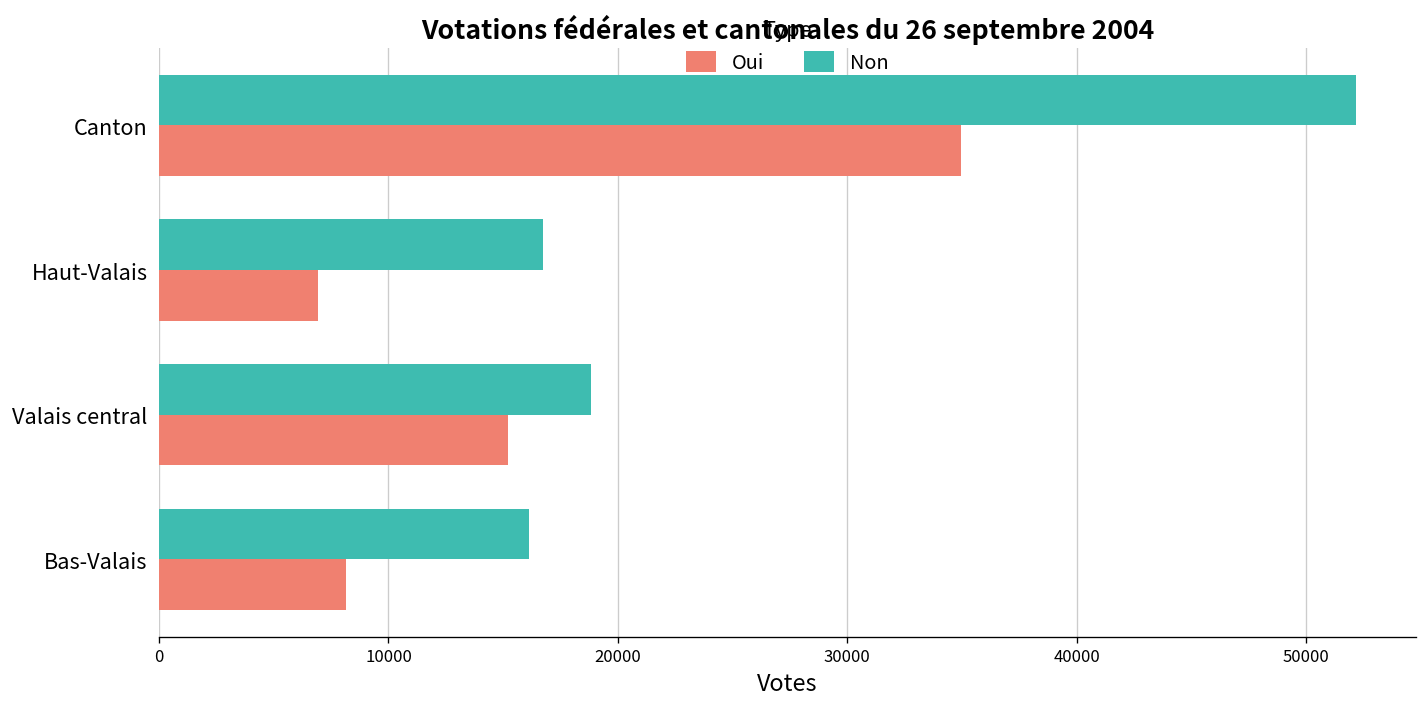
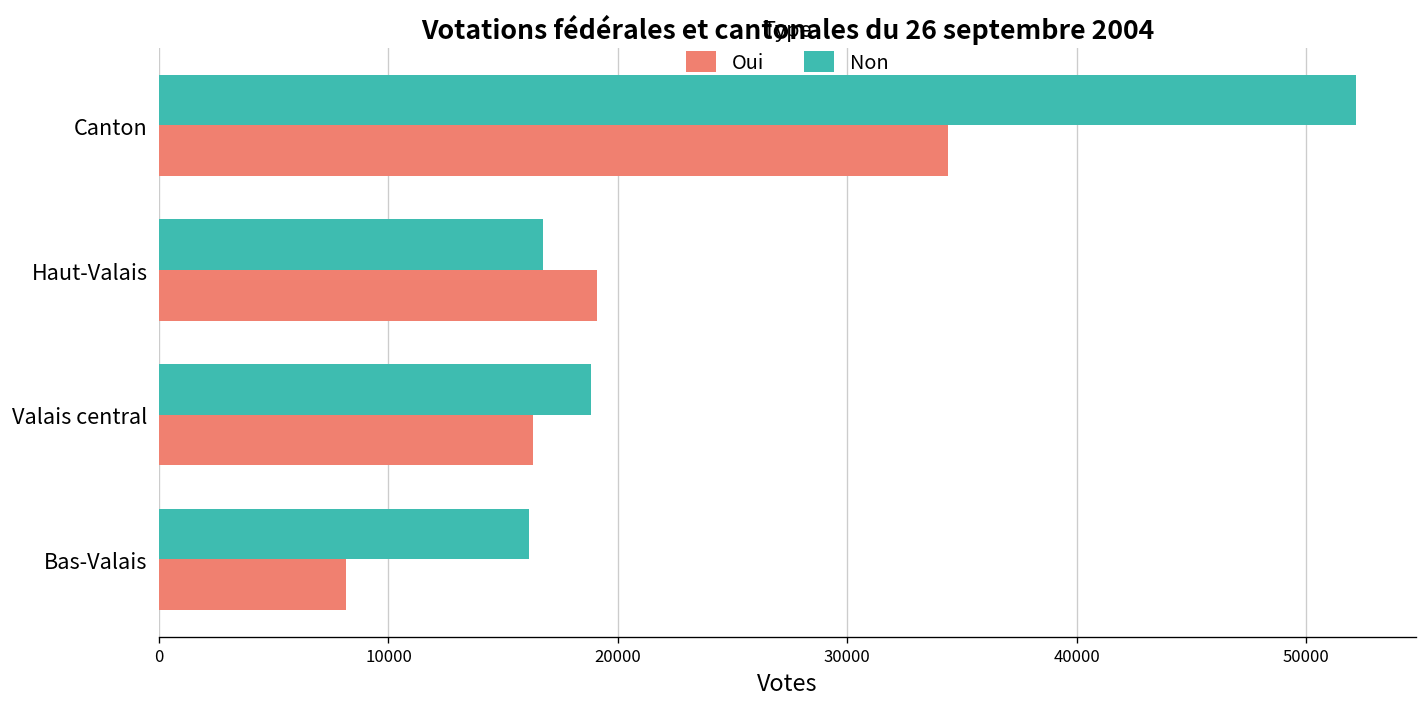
  {
    "Oui": {
-     "Canton": 35000,
-     "Haut-Valais": 6900,
-     "Valais central": 15200,
+     "Canton": 34400,
+     "Haut-Valais": 19100,
+     "Valais central": 16300,
      "Bas-Valais": 8200
    },
    "Non": {
      "Canton": 52200,
      "Haut-Valais": 16700,
      "Valais central": 18900,
      "Bas-Valais": 16100
    }
  }
